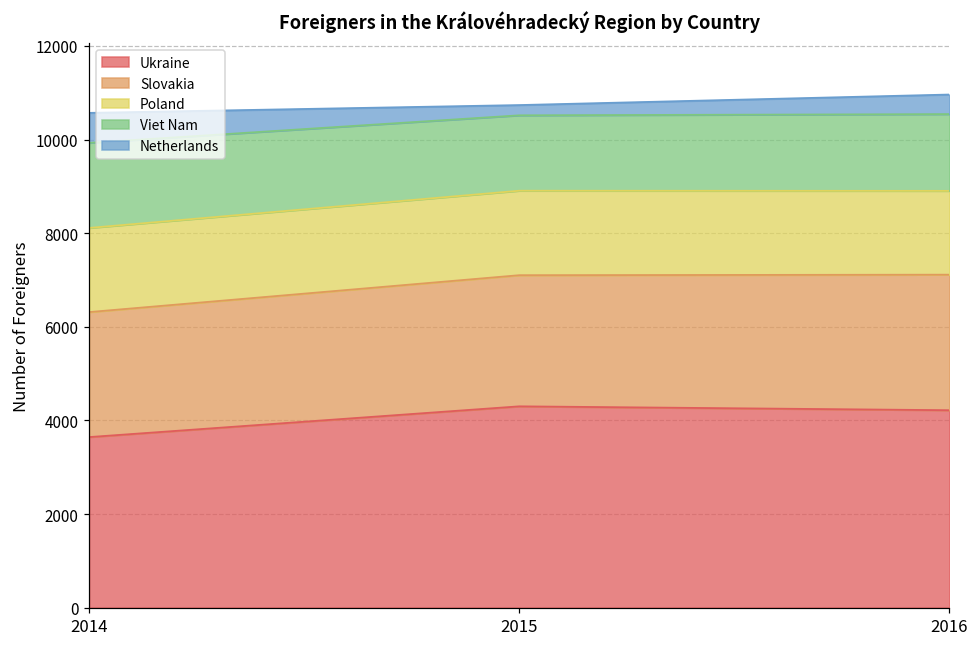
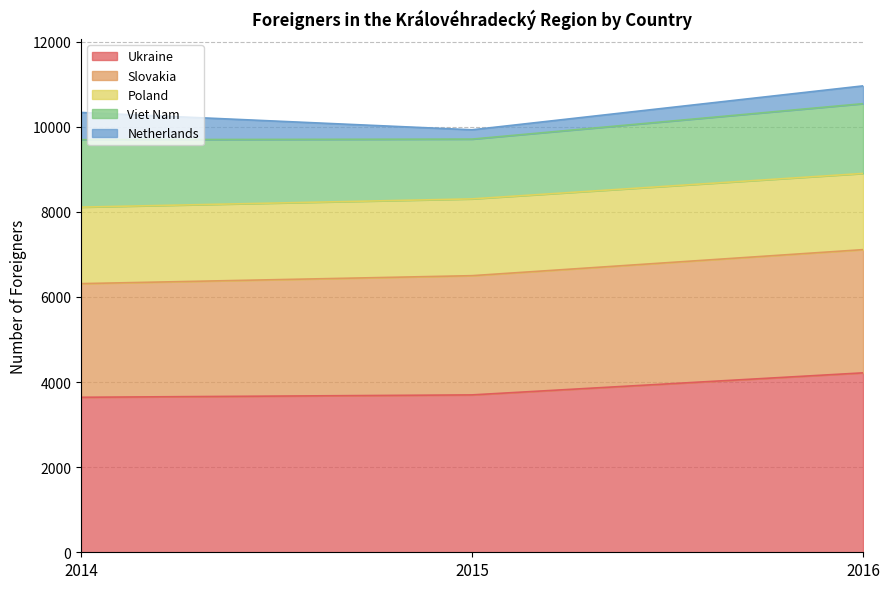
  {
    "Ukraine": {
      "2014": 3600,
-     "2015": 4300,
+     "2015": 3700,
      "2016": 4200
    },
    "Viet Nam": {
-     "2014": 1800,
-     "2015": 1600,
+     "2014": 1600,
+     "2015": 1400,
      "2016": 1600
    },
    "Netherlands": {
      "2014": 600,
      "2015": 200,
      "2016": 400
    }
  }
